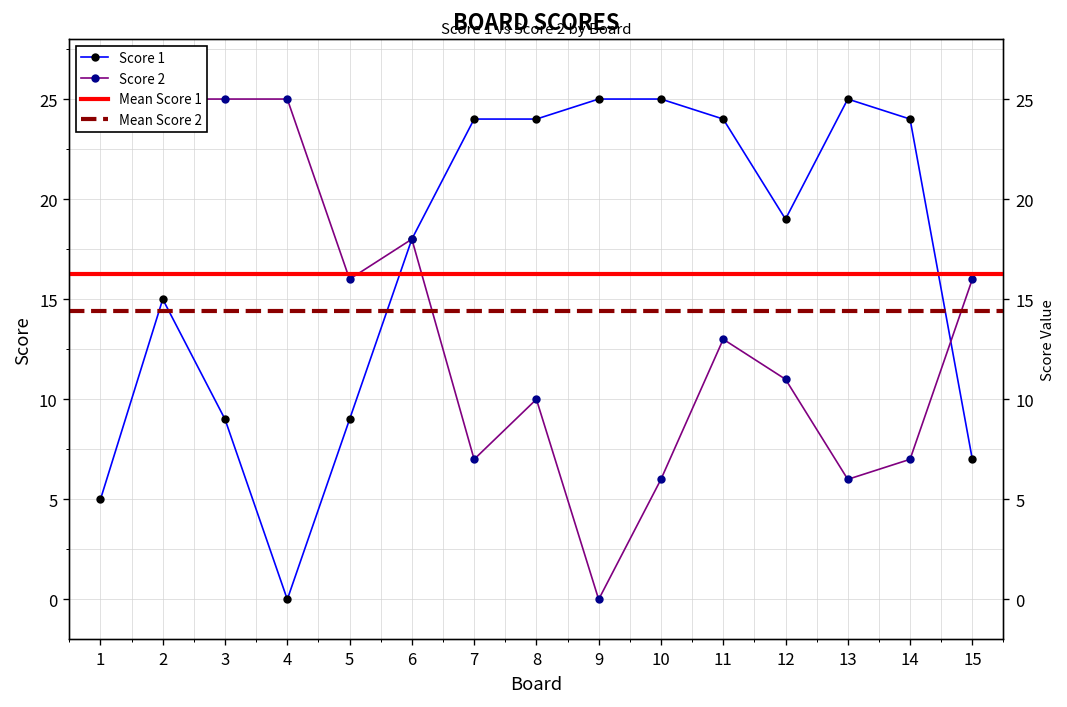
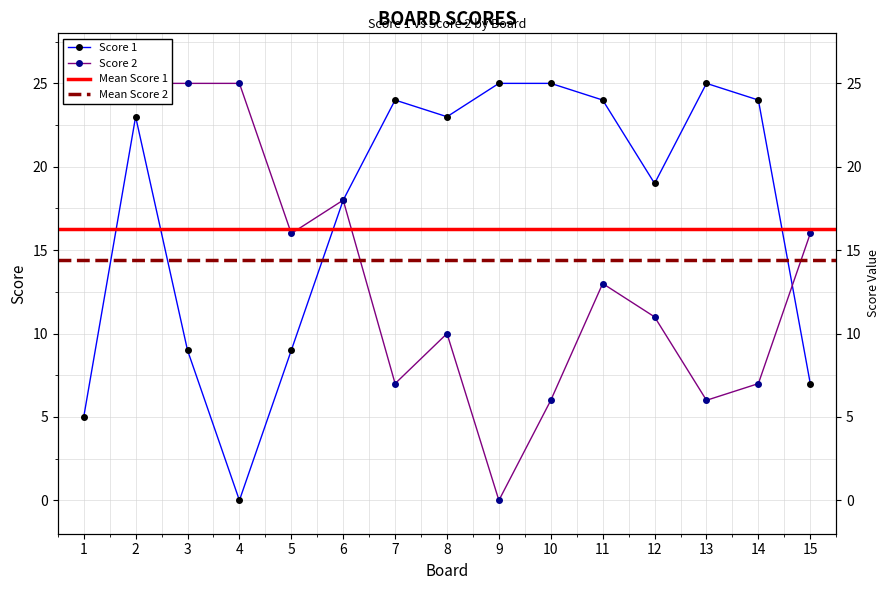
  {
    "Score 1": {
      "1": 5,
-     "2": 15,
+     "2": 23,
      "3": 9,
      "4": 0,
      "5": 9,
      "7": 24,
-     "8": 24,
+     "8": 23,
      "9": 25,
      "10": 25,
      "11": 24,
      "12": 19,
      "13": 25,
      "14": 24,
      "15": 7
    },
    "Score 2": {
      "3": 25,
      "4": 25,
      "5": 16,
      "7": 7,
      "8": 10,
      "9": 0,
      "10": 6,
      "11": 13,
      "12": 11,
      "13": 6,
      "14": 7,
      "15": 16
    }
  }
